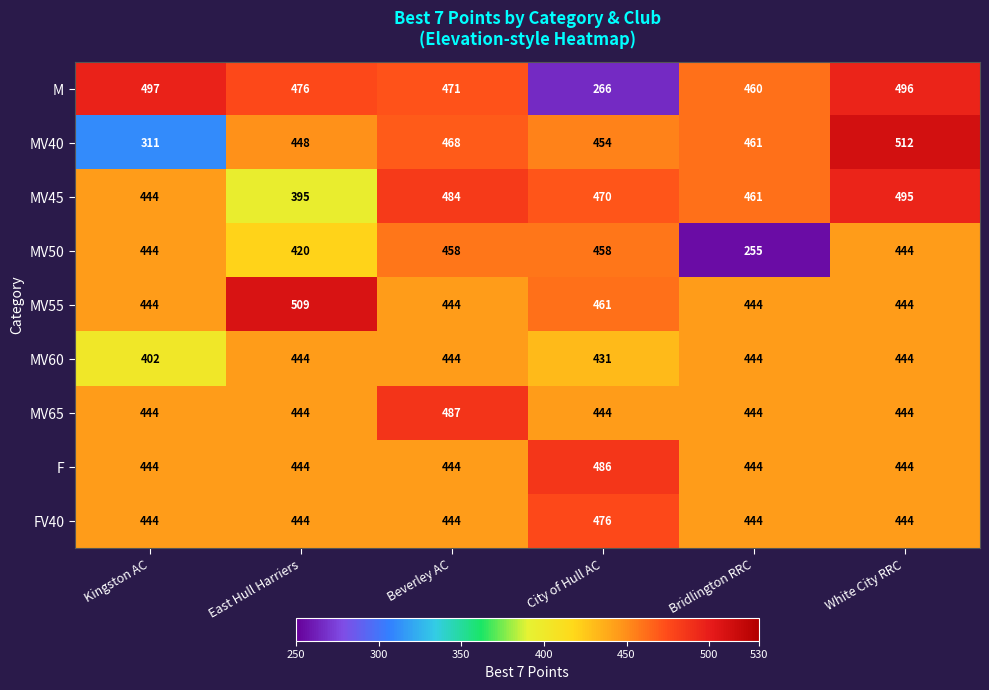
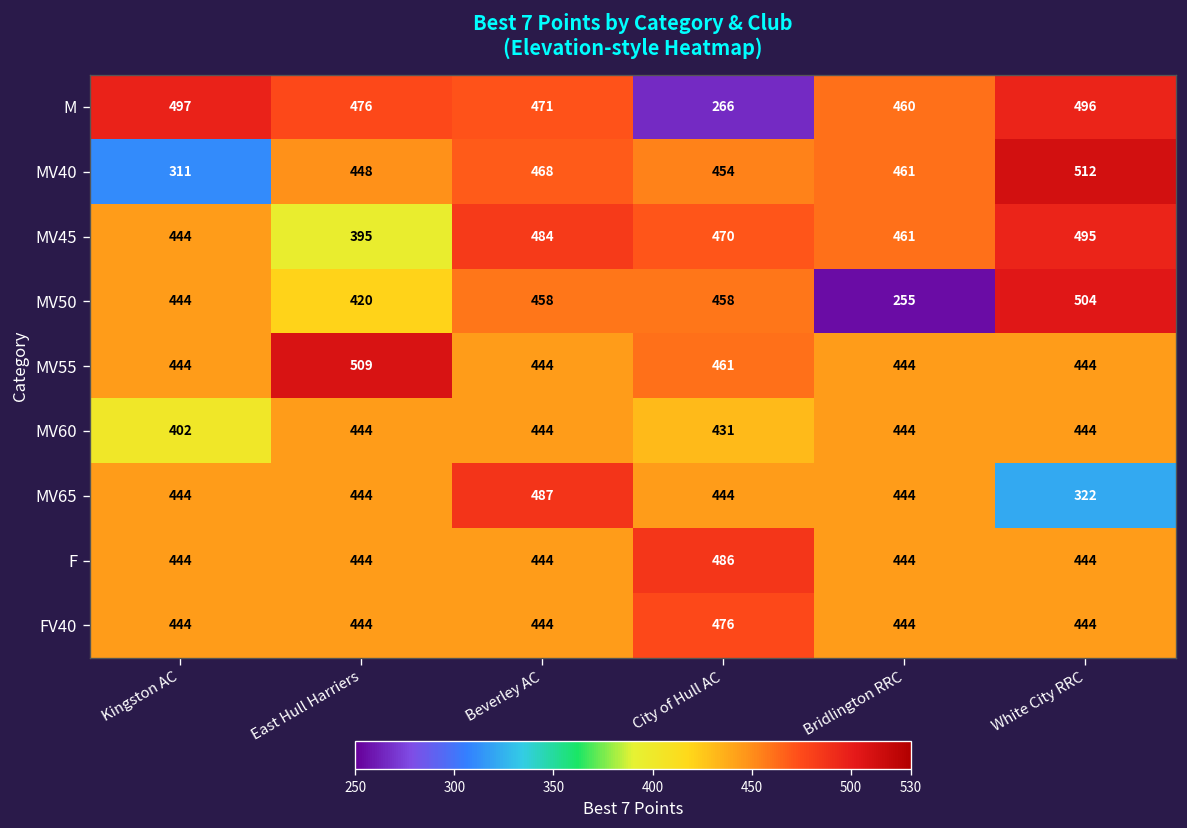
  {
    "M": {
      "Kingston AC": 497,
      "East Hull Harriers": 476,
      "Beverley AC": 471,
      "City of Hull AC": 266,
      "Bridlington RRC": 460,
      "White City RRC": 496
    },
    "MV40": {
      "Kingston AC": 311,
      "East Hull Harriers": 448,
      "Beverley AC": 468,
      "City of Hull AC": 454,
      "Bridlington RRC": 461,
      "White City RRC": 512
    },
    "MV45": {
      "Kingston AC": 444,
      "East Hull Harriers": 395,
      "Beverley AC": 484,
      "City of Hull AC": 470,
      "Bridlington RRC": 461,
      "White City RRC": 495
    },
    "MV50": {
      "Kingston AC": 444,
      "East Hull Harriers": 420,
      "Beverley AC": 458,
      "City of Hull AC": 458,
      "Bridlington RRC": 255,
-     "White City RRC": 444
+     "White City RRC": 504
    },
    "MV55": {
      "Kingston AC": 444,
      "East Hull Harriers": 509,
      "Beverley AC": 444,
      "City of Hull AC": 461,
      "Bridlington RRC": 444,
      "White City RRC": 444
    },
    "MV60": {
      "Kingston AC": 402,
      "East Hull Harriers": 444,
      "Beverley AC": 444,
      "City of Hull AC": 431,
      "Bridlington RRC": 444,
      "White City RRC": 444
    },
    "MV65": {
      "Kingston AC": 444,
      "East Hull Harriers": 444,
      "Beverley AC": 487,
      "City of Hull AC": 444,
      "Bridlington RRC": 444,
-     "White City RRC": 444
+     "White City RRC": 322
    },
    "F": {
      "Kingston AC": 444,
      "East Hull Harriers": 444,
      "Beverley AC": 444,
      "City of Hull AC": 486,
      "Bridlington RRC": 444,
      "White City RRC": 444
    },
    "FV40": {
      "Kingston AC": 444,
      "East Hull Harriers": 444,
      "Beverley AC": 444,
      "City of Hull AC": 476,
      "Bridlington RRC": 444,
      "White City RRC": 444
    }
  }
